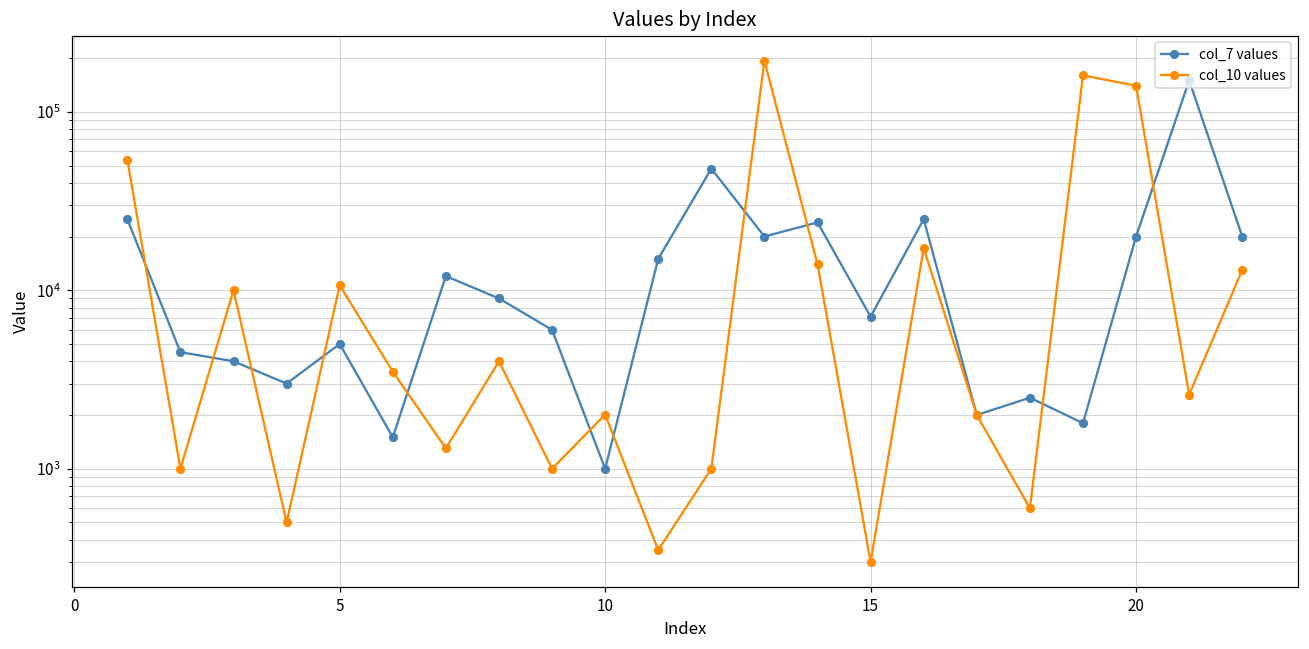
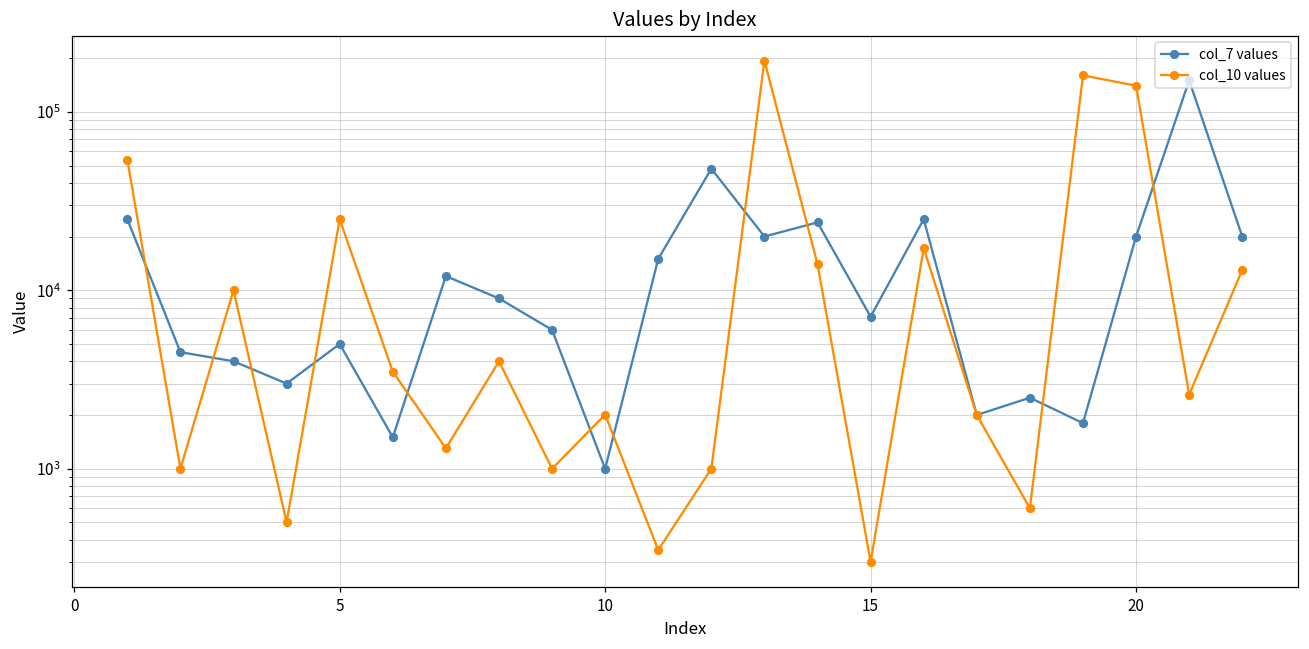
  {
    "col_7 values": {
      "5": 5000,
      "10": 1000,
      "15": 7000,
      "20": 20000
    },
    "col_10 values": {
-     "5": 11000,
+     "5": 25000,
      "10": 2000,
      "15": 300,
      "20": 140000
    }
  }
